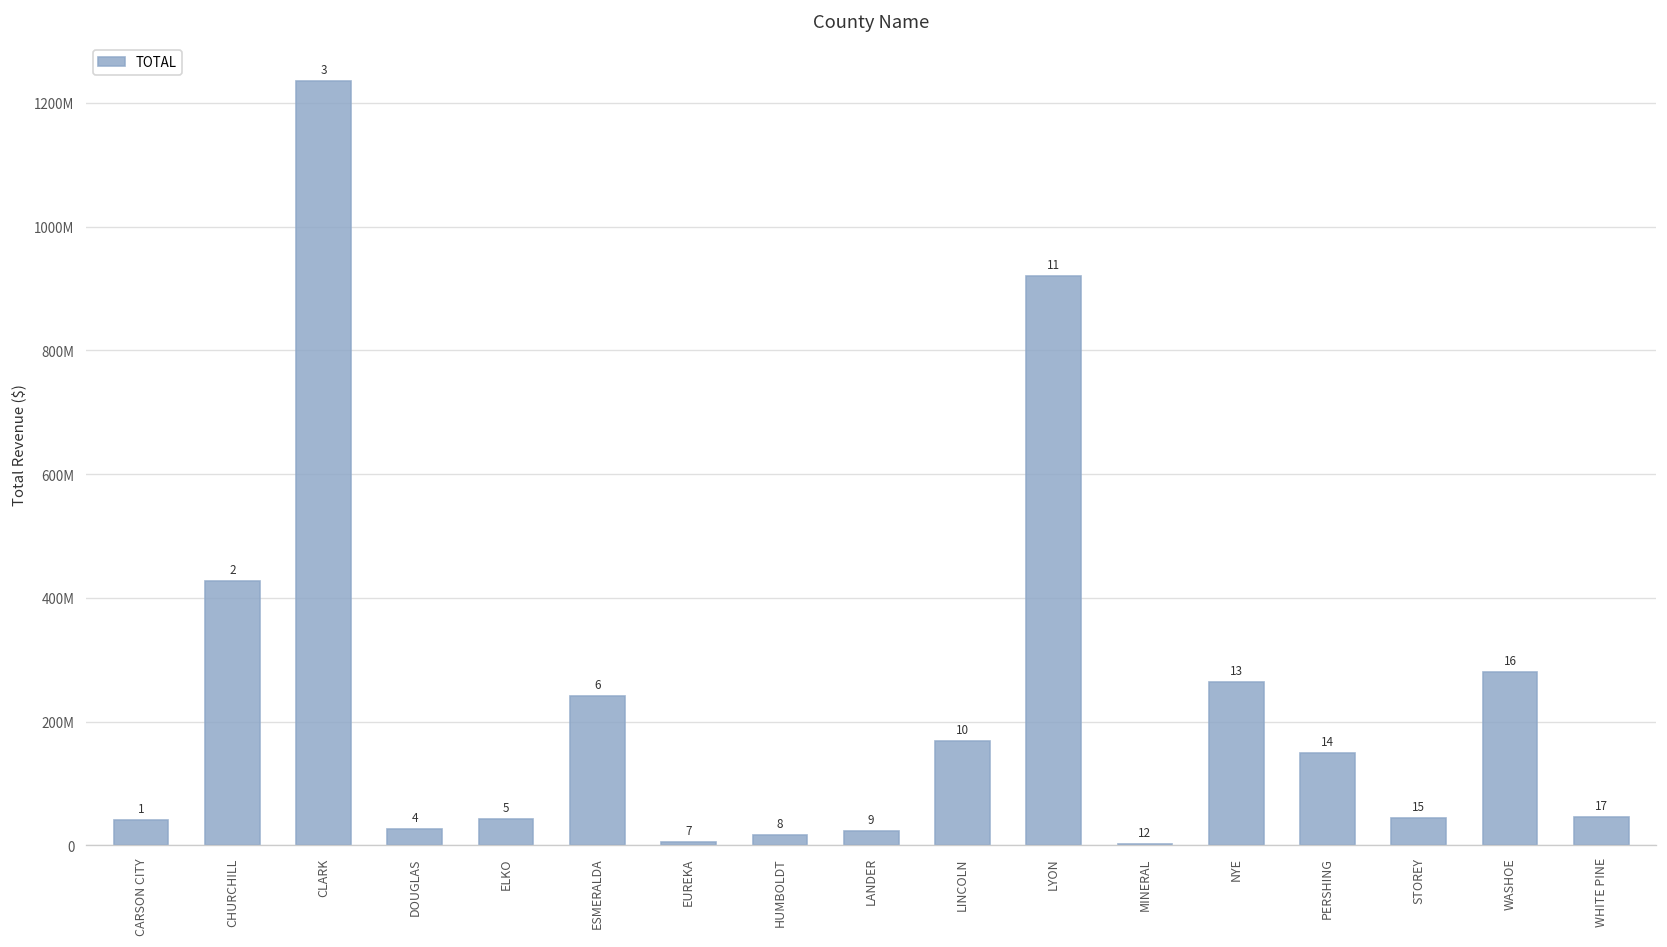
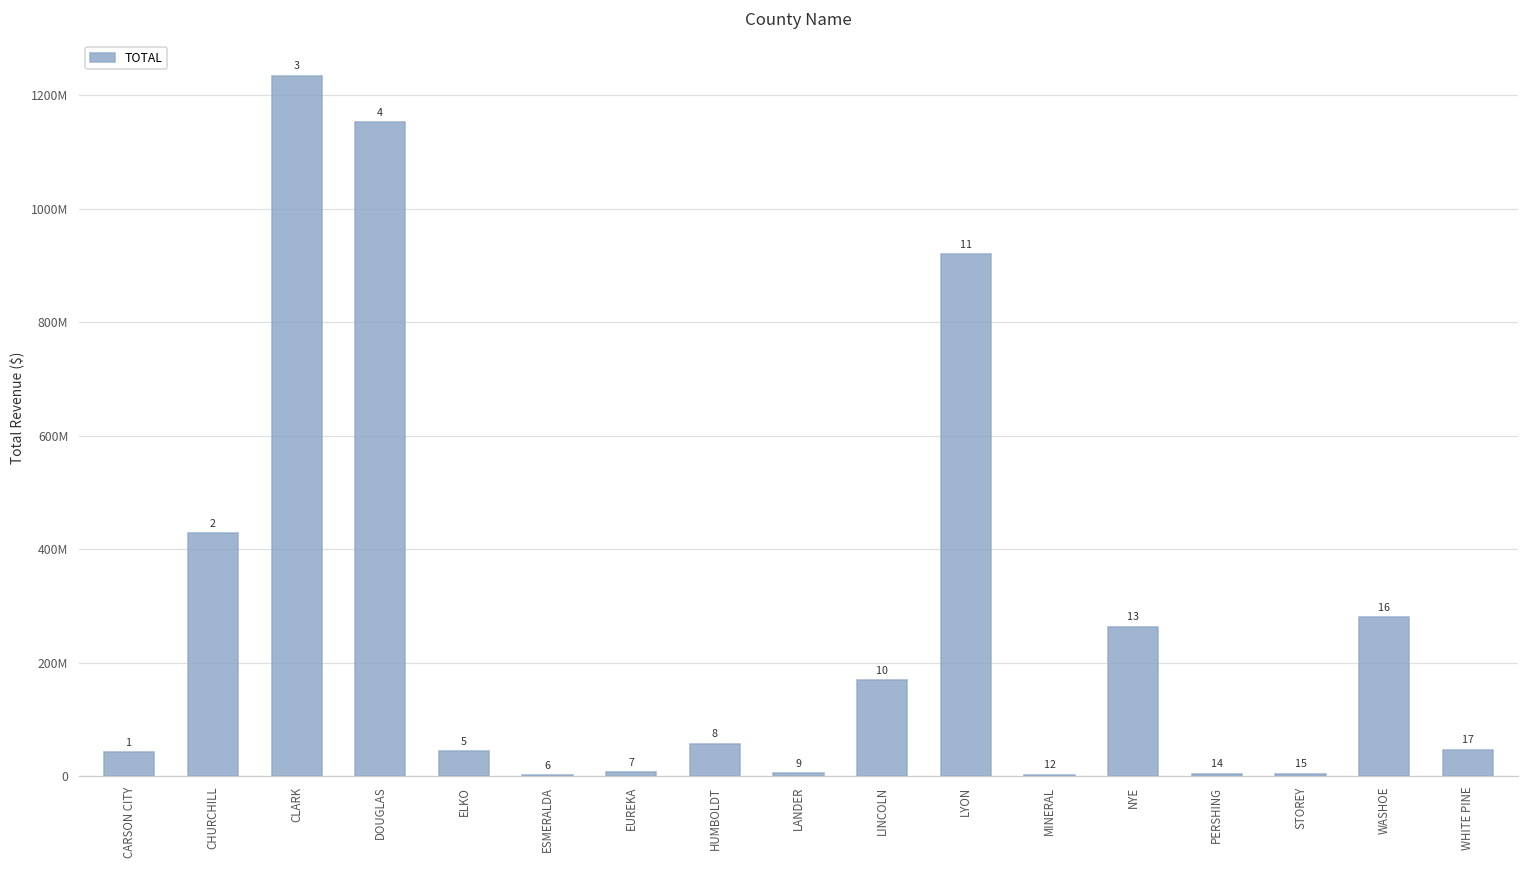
  {
-   "DOUGLAS": 30000000,
-   "ESMERALDA": 240000000,
-   "HUMBOLDT": 20000000,
-   "LANDER": 20000000,
-   "PERSHING": 150000000,
-   "STOREY": 40000000
+   "DOUGLAS": 1150000000,
+   "ESMERALDA": 0,
+   "HUMBOLDT": 60000000,
+   "LANDER": 0,
+   "PERSHING": 0,
+   "STOREY": 0
  }
